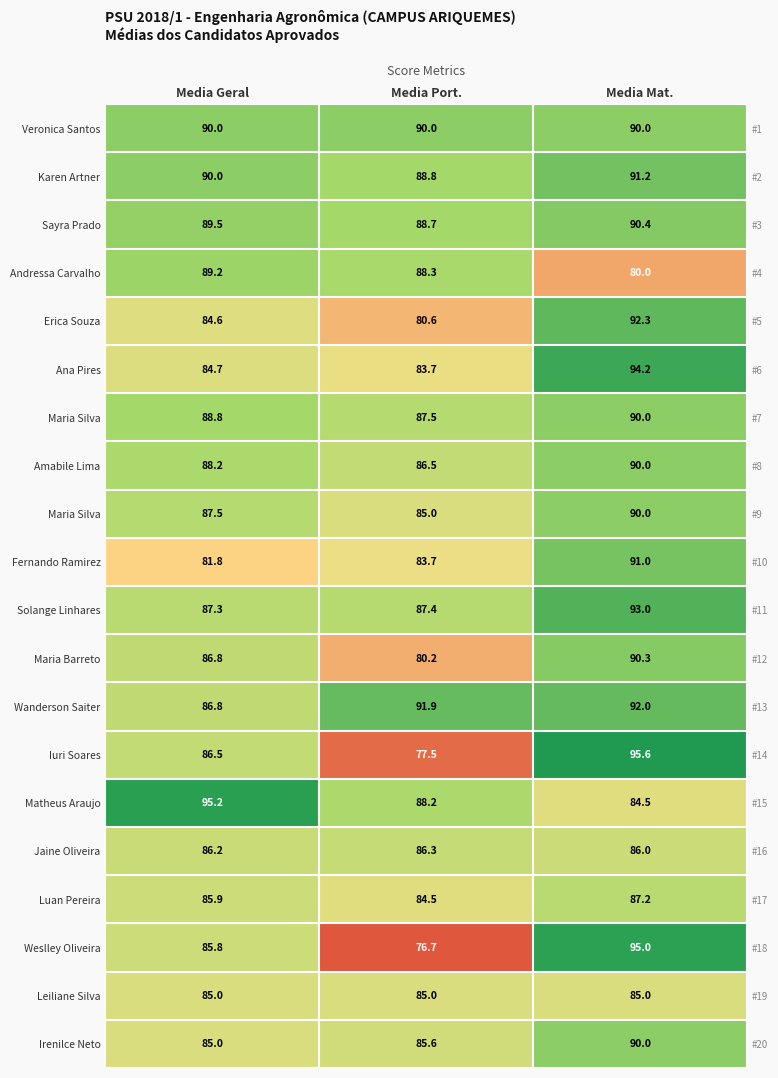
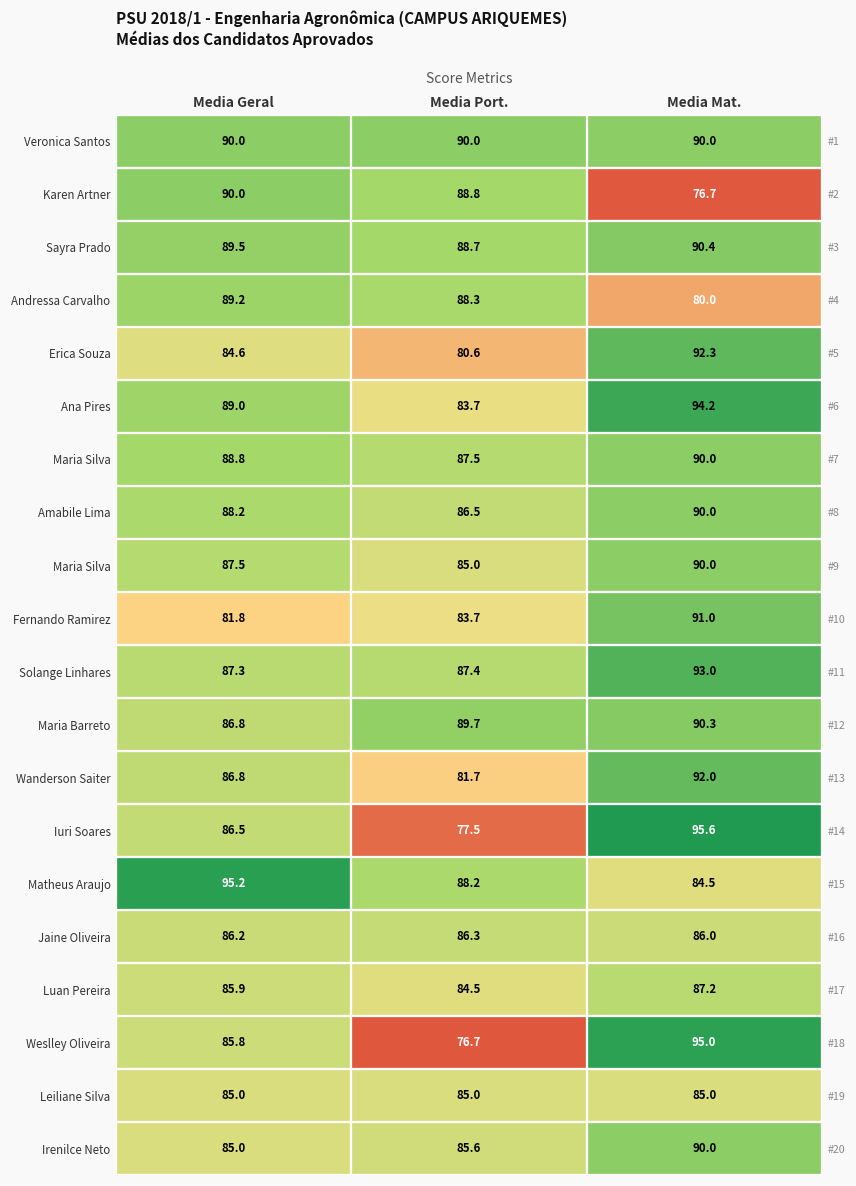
  {
    "Veronica Santos": {
      "Media Geral": 90.0,
      "Media Port.": 90.0,
      "Media Mat.": 90.0
    },
    "Karen Artner": {
      "Media Geral": 90.0,
      "Media Port.": 88.8,
-     "Media Mat.": 91.2
+     "Media Mat.": 76.7
    },
    "Sayra Prado": {
      "Media Geral": 89.5,
      "Media Port.": 88.7,
      "Media Mat.": 90.4
    },
    "Andressa Carvalho": {
      "Media Geral": 89.2,
      "Media Port.": 88.3,
      "Media Mat.": 80.0
    },
    "Erica Souza": {
      "Media Geral": 84.6,
      "Media Port.": 80.6,
      "Media Mat.": 92.3
    },
    "Ana Pires": {
-     "Media Geral": 84.7,
+     "Media Geral": 89.0,
      "Media Port.": 83.7,
      "Media Mat.": 94.2
    },
    "Amabile Lima": {
      "Media Geral": 88.2,
      "Media Port.": 86.5,
      "Media Mat.": 90.0
    },
    "Fernando Ramirez": {
      "Media Geral": 81.8,
      "Media Port.": 83.7,
      "Media Mat.": 91.0
    },
    "Solange Linhares": {
      "Media Geral": 87.3,
      "Media Port.": 87.4,
      "Media Mat.": 93.0
    },
    "Maria Barreto": {
      "Media Geral": 86.8,
-     "Media Port.": 80.2,
+     "Media Port.": 89.7,
      "Media Mat.": 90.3
    },
    "Wanderson Saiter": {
      "Media Geral": 86.8,
-     "Media Port.": 91.9,
+     "Media Port.": 81.7,
      "Media Mat.": 92.0
    },
    "Iuri Soares": {
      "Media Geral": 86.5,
      "Media Port.": 77.5,
      "Media Mat.": 95.6
    },
    "Matheus Araujo": {
      "Media Geral": 95.2,
      "Media Port.": 88.2,
      "Media Mat.": 84.5
    },
    "Jaine Oliveira": {
      "Media Geral": 86.2,
      "Media Port.": 86.3,
      "Media Mat.": 86.0
    },
    "Luan Pereira": {
      "Media Geral": 85.9,
      "Media Port.": 84.5,
      "Media Mat.": 87.2
    },
    "Weslley Oliveira": {
      "Media Geral": 85.8,
      "Media Port.": 76.7,
      "Media Mat.": 95.0
    },
    "Leiliane Silva": {
      "Media Geral": 85.0,
      "Media Port.": 85.0,
      "Media Mat.": 85.0
    },
    "Irenilce Neto": {
      "Media Geral": 85.0,
      "Media Port.": 85.6,
      "Media Mat.": 90.0
    }
  }
